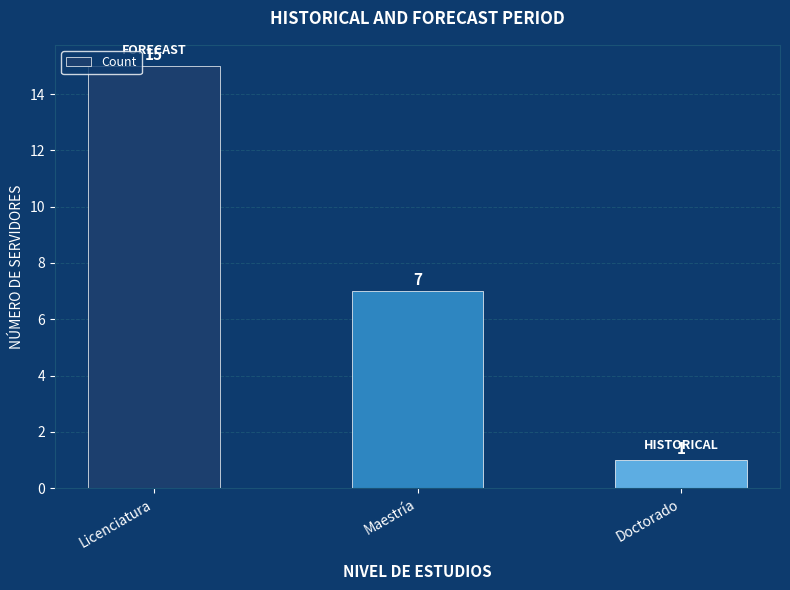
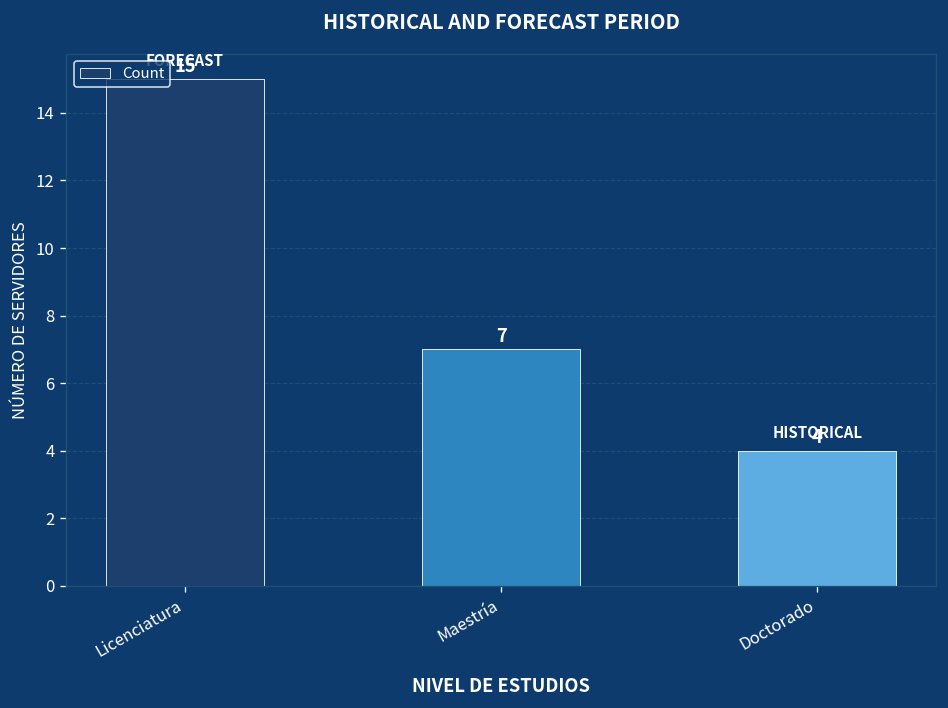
  {
    "Maestría": 7,
-   "Doctorado": 1
+   "Doctorado": 4
  }
